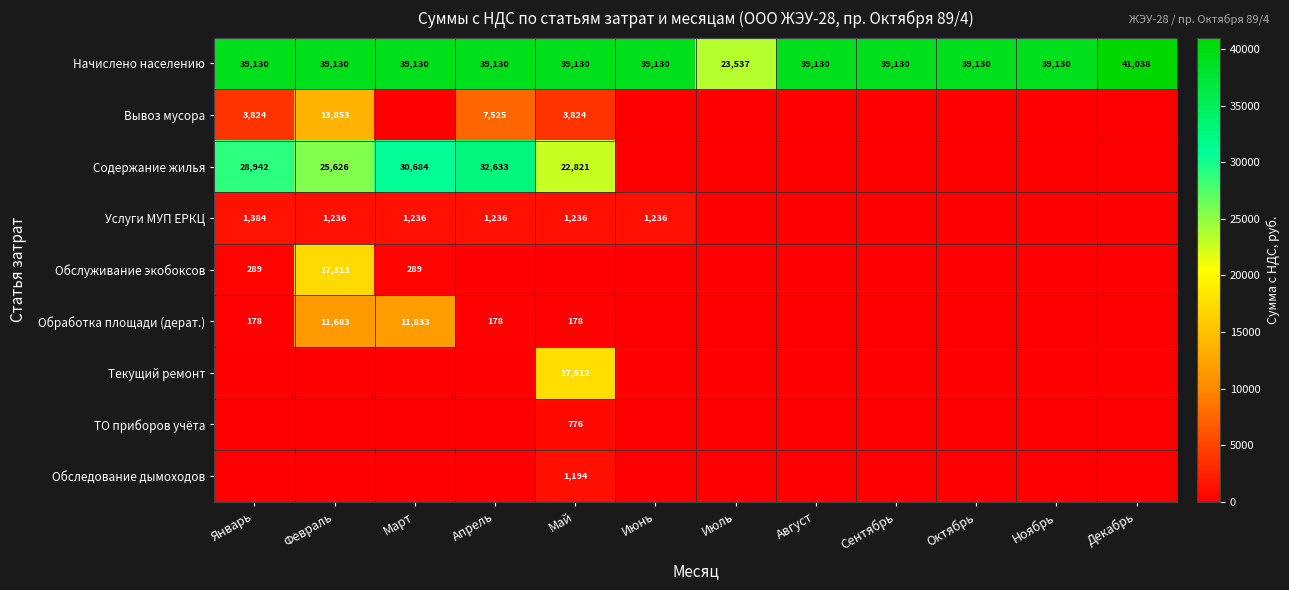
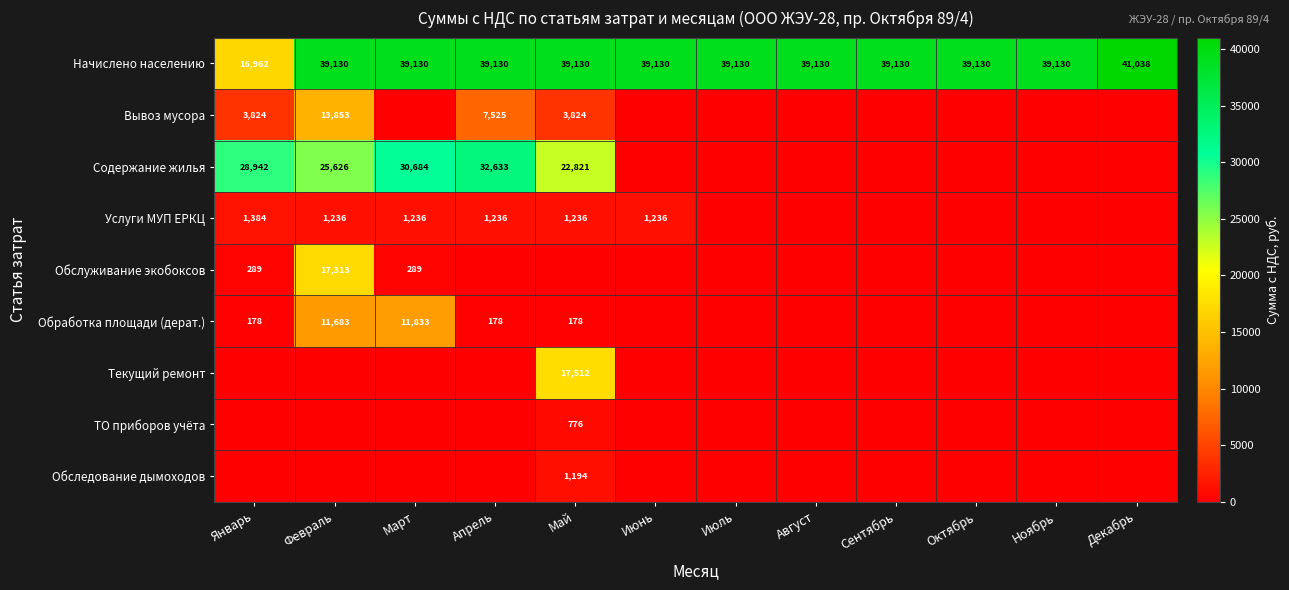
  {
    "Начислено населению": {
-     "Январь": "39,130",
+     "Январь": "16,962",
      "Февраль": "39,130",
      "Март": "39,130",
      "Апрель": "39,130",
      "Май": "39,130",
      "Июнь": "39,130",
-     "Июль": "23,537",
+     "Июль": "39,130",
      "Август": "39,130",
      "Сентябрь": "39,130",
      "Октябрь": "39,130",
      "Ноябрь": "39,130",
      "Декабрь": "41,038"
    },
    "Вывоз мусора": {
      "Январь": "3,824",
      "Февраль": "13,853",
      "Апрель": "7,525",
      "Май": "3,824"
    },
    "Содержание жилья": {
      "Январь": "28,942",
      "Февраль": "25,626",
      "Март": "30,684",
      "Апрель": "32,633",
      "Май": "22,821"
    },
    "Услуги МУП ЕРКЦ": {
      "Январь": "1,384",
      "Февраль": "1,236",
      "Март": "1,236",
      "Апрель": "1,236",
      "Май": "1,236",
      "Июнь": "1,236"
    },
    "Обслуживание экобоксов": {
      "Январь": "289",
      "Февраль": "17,313",
      "Март": "289"
    },
    "Обработка площади (дерат.)": {
      "Январь": "178",
      "Февраль": "11,683",
      "Март": "11,833",
      "Апрель": "178",
      "Май": "178"
    },
    "Текущий ремонт": {
      "Май": "17,512"
    },
    "ТО приборов учёта": {
      "Май": "776"
    },
    "Обследование дымоходов": {
      "Май": "1,194"
    }
  }
